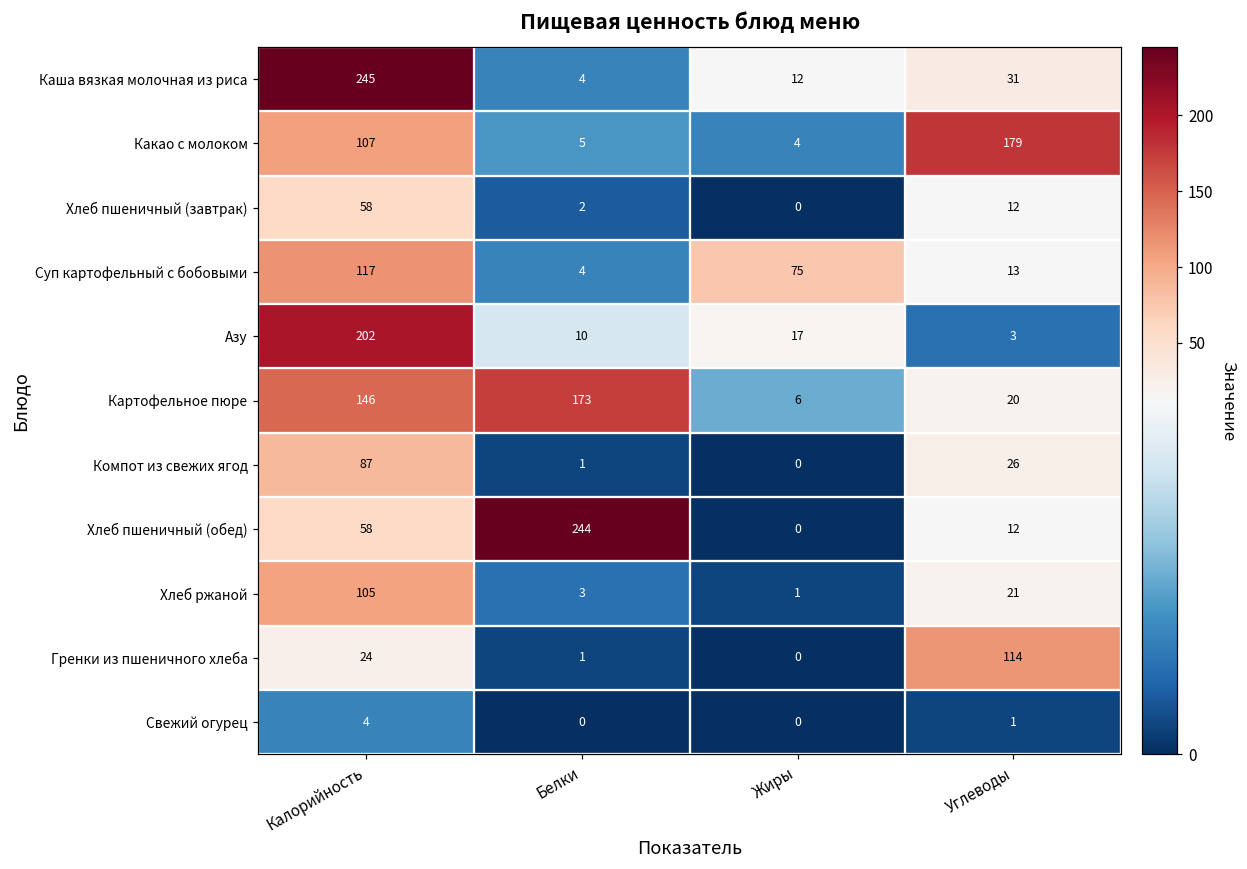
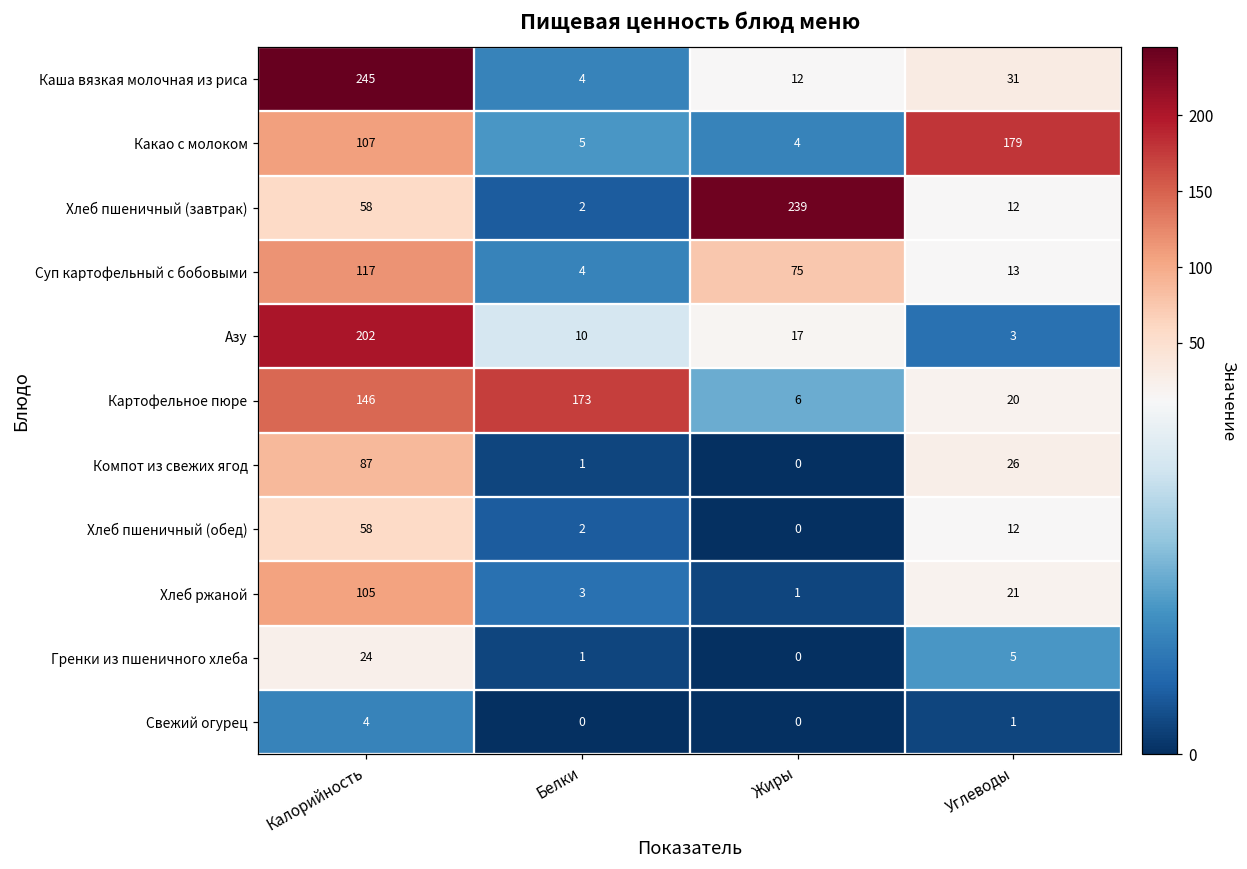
  {
    "Каша вязкая молочная из риса": {
      "Калорийность": 245,
      "Белки": 4,
      "Жиры": 12,
      "Углеводы": 31
    },
    "Какао с молоком": {
      "Калорийность": 107,
      "Белки": 5,
      "Жиры": 4,
      "Углеводы": 179
    },
    "Хлеб пшеничный (завтрак)": {
      "Калорийность": 58,
      "Белки": 2,
-     "Жиры": 0,
+     "Жиры": 239,
      "Углеводы": 12
    },
    "Суп картофельный с бобовыми": {
      "Калорийность": 117,
      "Белки": 4,
      "Жиры": 75,
      "Углеводы": 13
    },
    "Азу": {
      "Калорийность": 202,
      "Белки": 10,
      "Жиры": 17,
      "Углеводы": 3
    },
    "Картофельное пюре": {
      "Калорийность": 146,
      "Белки": 173,
      "Жиры": 6,
      "Углеводы": 20
    },
    "Компот из свежих ягод": {
      "Калорийность": 87,
      "Белки": 1,
      "Жиры": 0,
      "Углеводы": 26
    },
    "Хлеб пшеничный (обед)": {
      "Калорийность": 58,
-     "Белки": 244,
+     "Белки": 2,
      "Жиры": 0,
      "Углеводы": 12
    },
    "Хлеб ржаной": {
      "Калорийность": 105,
      "Белки": 3,
      "Жиры": 1,
      "Углеводы": 21
    },
    "Гренки из пшеничного хлеба": {
      "Калорийность": 24,
      "Белки": 1,
      "Жиры": 0,
-     "Углеводы": 114
+     "Углеводы": 5
    },
    "Свежий огурец": {
      "Калорийность": 4,
      "Белки": 0,
      "Жиры": 0,
      "Углеводы": 1
    }
  }
